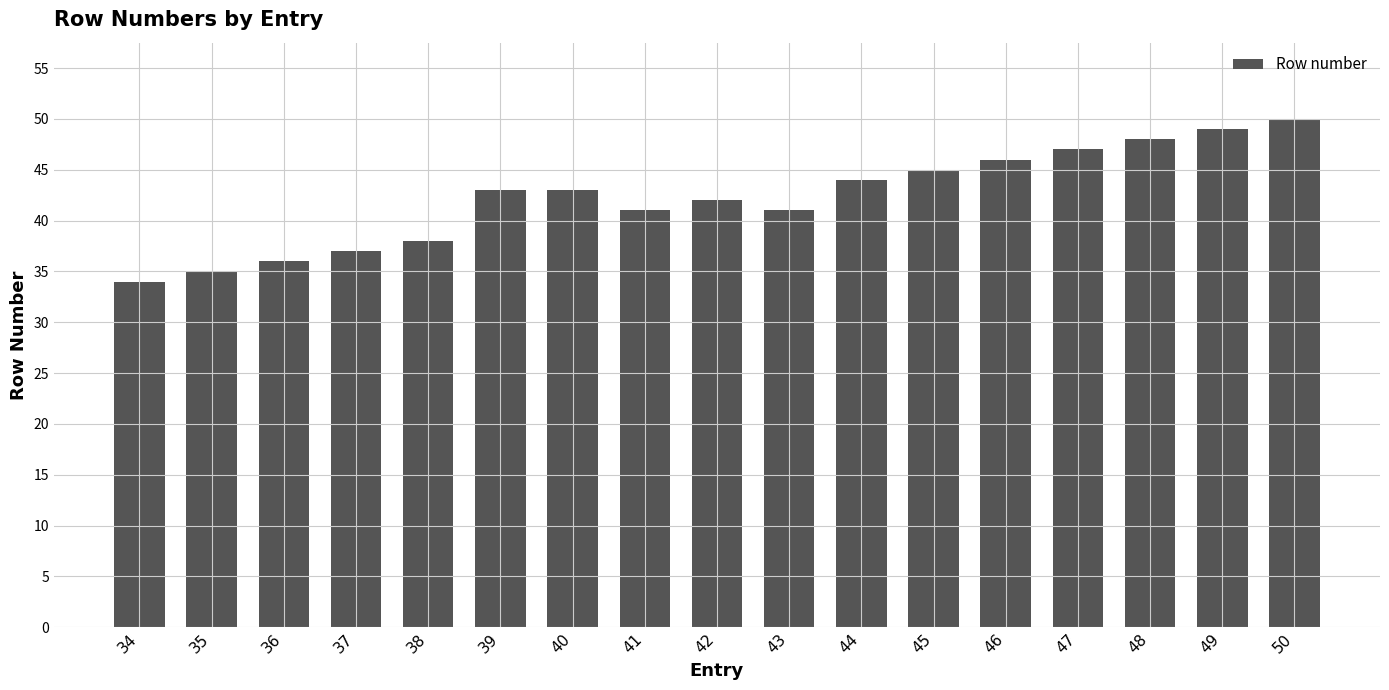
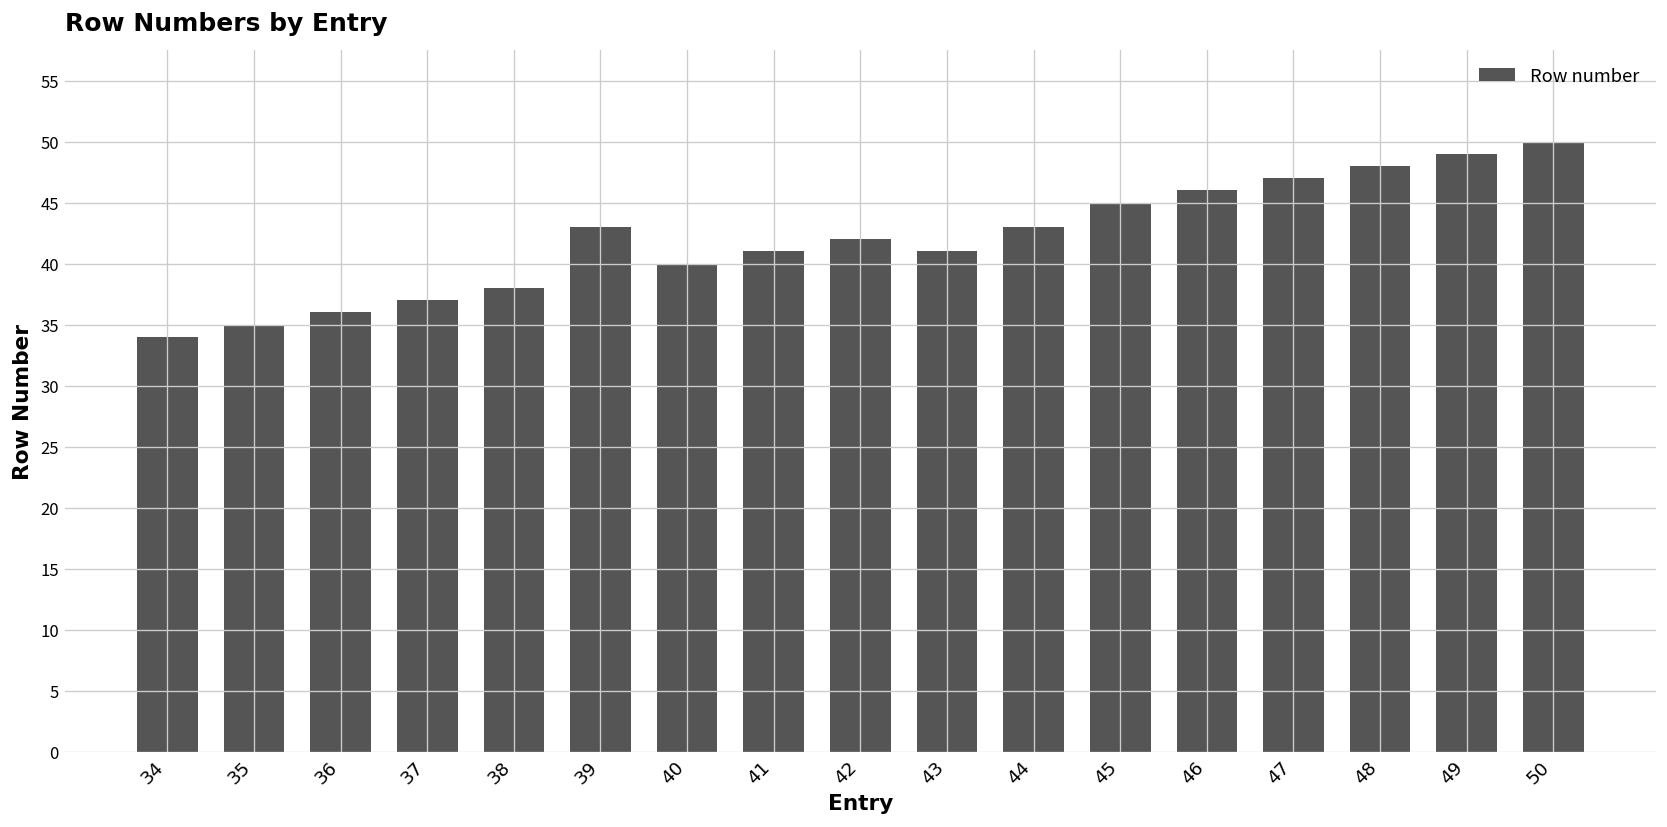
  {
    "34": 34,
    "35": 35,
    "36": 36,
    "37": 37,
    "38": 38,
    "39": 43,
-   "40": 43,
+   "40": 40,
    "41": 41,
    "42": 42,
    "43": 41,
-   "44": 44,
+   "44": 43,
    "45": 45,
    "46": 46,
    "47": 47,
    "48": 48,
    "49": 49,
    "50": 50
  }
